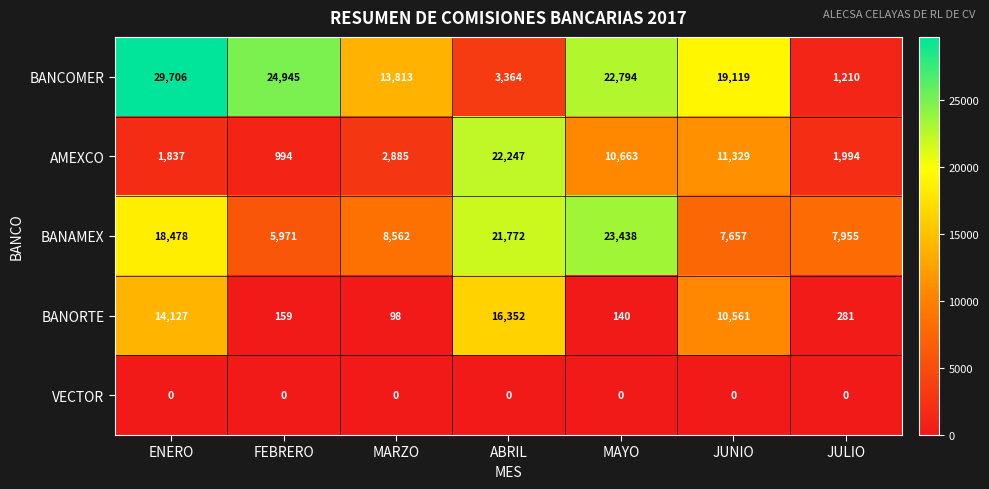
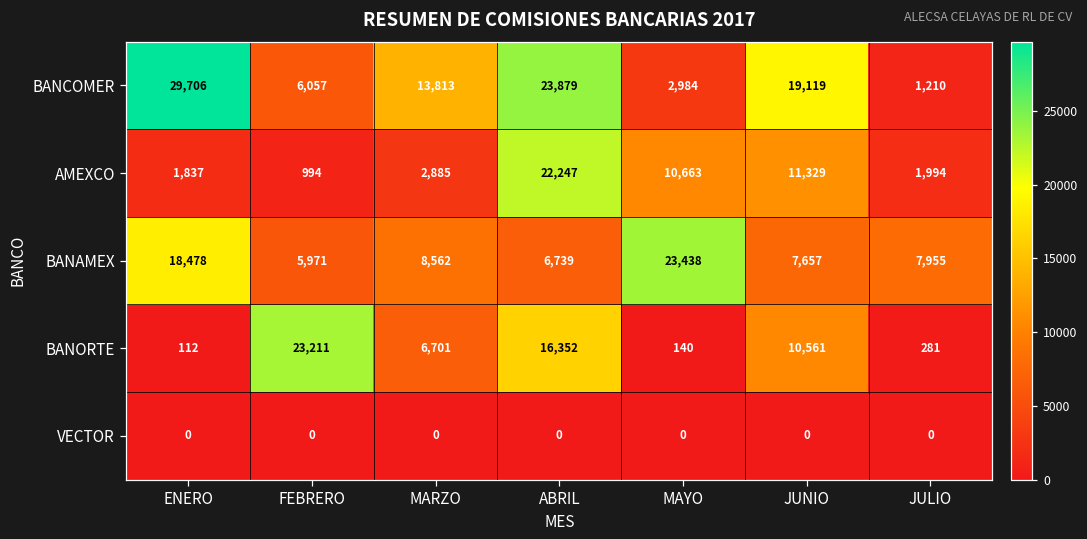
  {
    "BANCOMER": {
      "ENERO": "29,706",
-     "FEBRERO": "24,945",
+     "FEBRERO": "6,057",
      "MARZO": "13,813",
-     "ABRIL": "3,364",
-     "MAYO": "22,794",
+     "ABRIL": "23,879",
+     "MAYO": "2,984",
      "JUNIO": "19,119",
      "JULIO": "1,210"
    },
    "AMEXCO": {
      "ENERO": "1,837",
      "FEBRERO": "994",
      "MARZO": "2,885",
      "ABRIL": "22,247",
      "MAYO": "10,663",
      "JUNIO": "11,329",
      "JULIO": "1,994"
    },
    "BANAMEX": {
      "ENERO": "18,478",
      "FEBRERO": "5,971",
      "MARZO": "8,562",
-     "ABRIL": "21,772",
+     "ABRIL": "6,739",
      "MAYO": "23,438",
      "JUNIO": "7,657",
      "JULIO": "7,955"
    },
    "BANORTE": {
-     "ENERO": "14,127",
-     "FEBRERO": "159",
-     "MARZO": "98",
+     "ENERO": "112",
+     "FEBRERO": "23,211",
+     "MARZO": "6,701",
      "ABRIL": "16,352",
      "MAYO": "140",
      "JUNIO": "10,561",
      "JULIO": "281"
    },
    "VECTOR": {
      "ENERO": "0",
      "FEBRERO": "0",
      "MARZO": "0",
      "ABRIL": "0",
      "MAYO": "0",
      "JUNIO": "0",
      "JULIO": "0"
    }
  }
